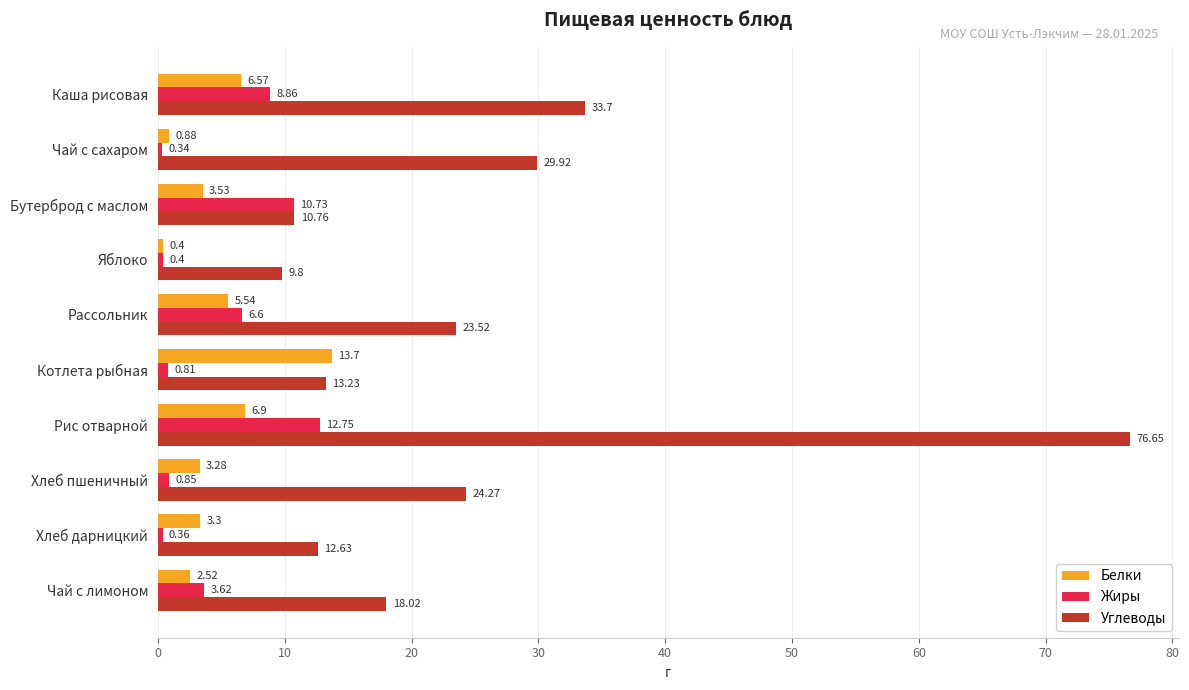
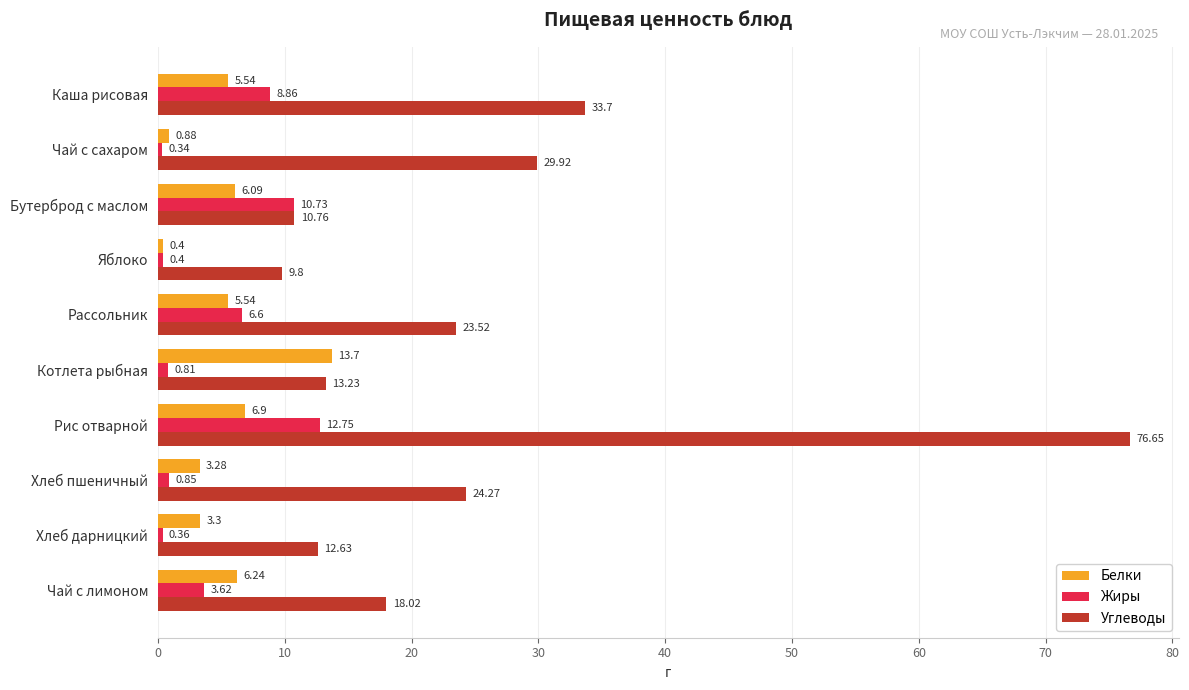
  {
    "Белки": {
-     "Каша рисовая": 6.57,
+     "Каша рисовая": 5.54,
      "Чай с сахаром": 0.88,
-     "Бутерброд с маслом": 3.53,
+     "Бутерброд с маслом": 6.09,
      "Яблоко": 0.4,
      "Рассольник": 5.54,
      "Котлета рыбная": 13.7,
      "Рис отварной": 6.9,
      "Хлеб пшеничный": 3.28,
      "Хлеб дарницкий": 3.3,
-     "Чай с лимоном": 2.52
+     "Чай с лимоном": 6.24
    }
  }
